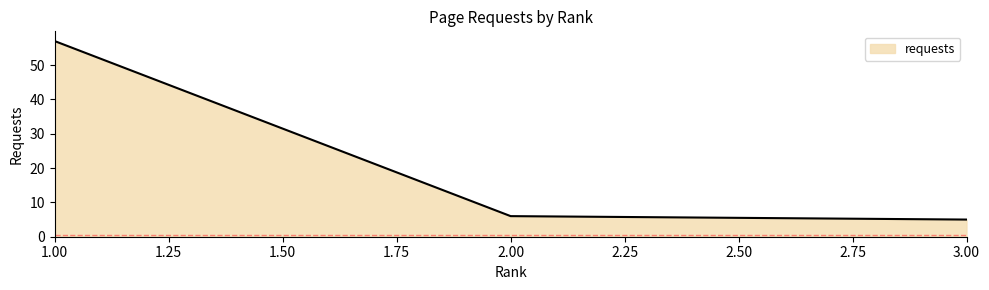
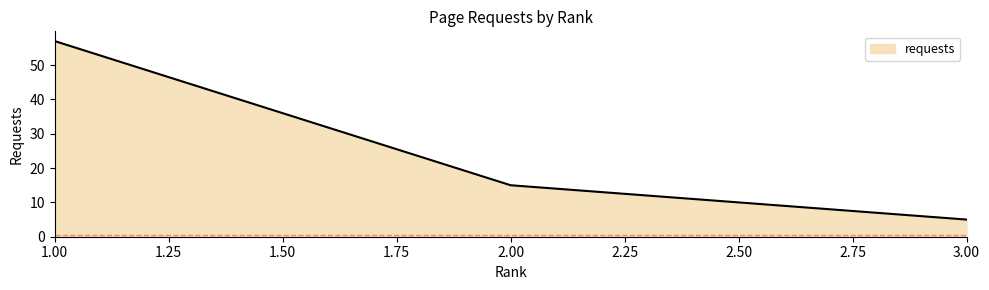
  {
    "1.00": 57,
-   "2.00": 6,
+   "2.00": 15,
    "3.00": 5
  }
